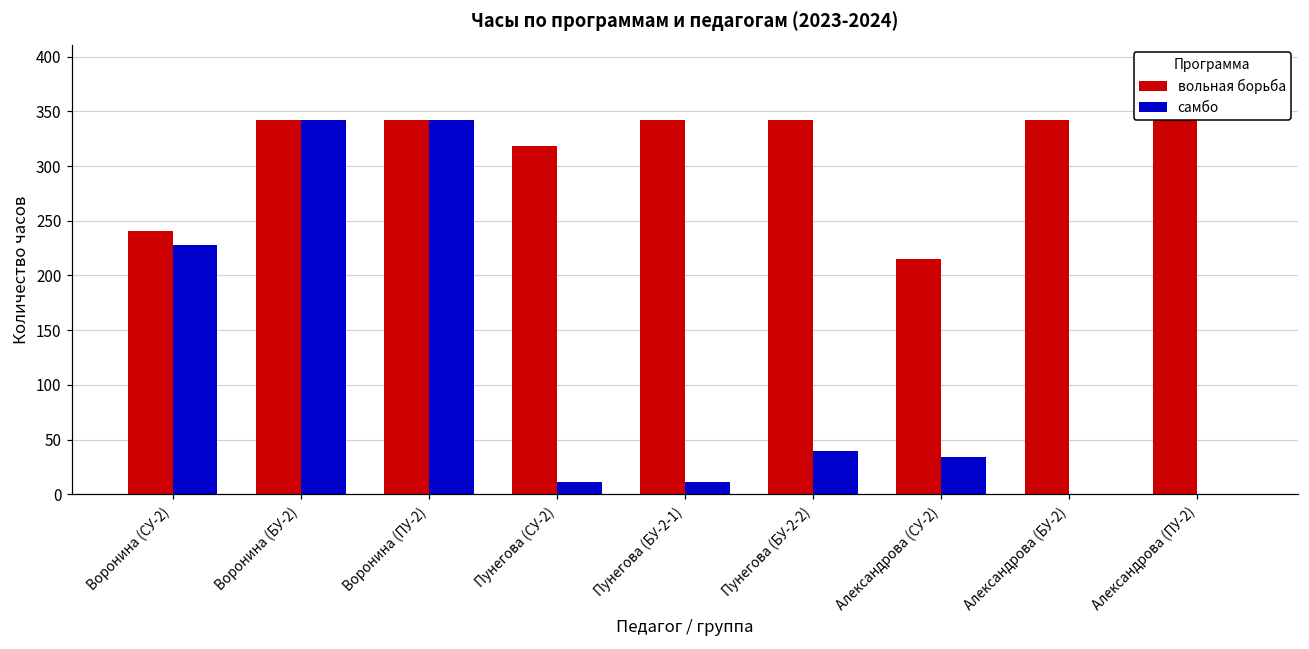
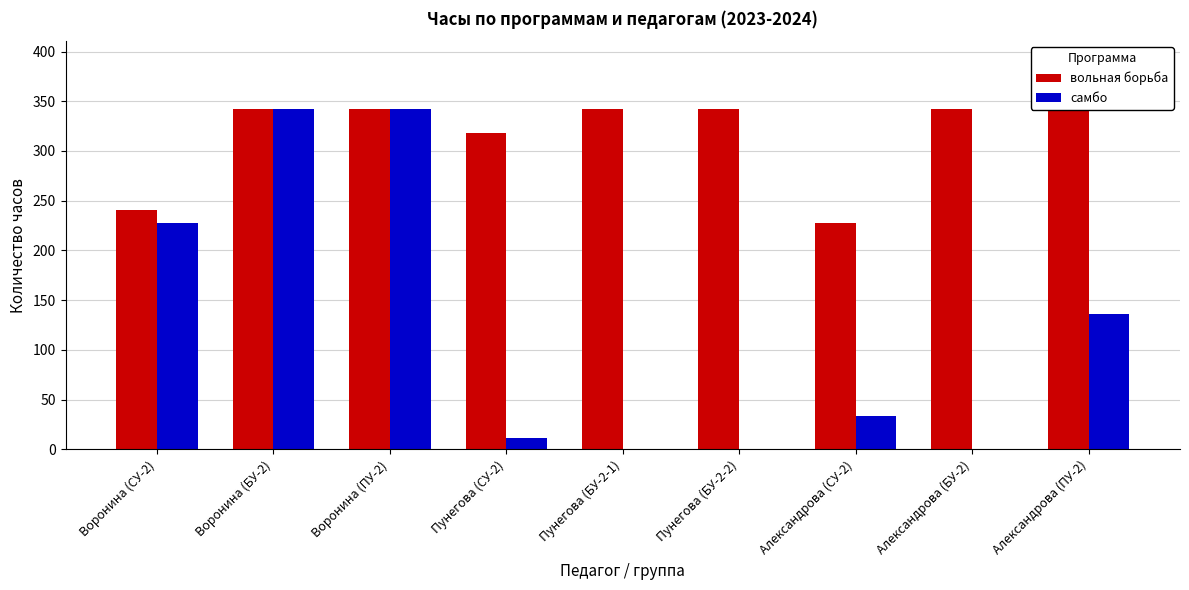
  {
    "вольная борьба": {
      "Воронина (СУ-2)": 240,
      "Воронина (БУ-2)": 340,
      "Воронина (ПУ-2)": 340,
      "Пунегова (СУ-2)": 320,
      "Пунегова (БУ-2-1)": 340,
      "Пунегова (БУ-2-2)": 340,
-     "Александрова (СУ-2)": 220,
+     "Александрова (СУ-2)": 230,
      "Александрова (БУ-2)": 340
    },
    "самбо": {
      "Воронина (СУ-2)": 230,
      "Воронина (БУ-2)": 340,
      "Воронина (ПУ-2)": 340,
      "Пунегова (СУ-2)": 10,
-     "Пунегова (БУ-2-1)": 10,
-     "Пунегова (БУ-2-2)": 40,
+     "Пунегова (БУ-2-1)": 0,
+     "Пунегова (БУ-2-2)": 0,
      "Александрова (СУ-2)": 30,
      "Александрова (БУ-2)": 0,
-     "Александрова (ПУ-2)": 0
+     "Александрова (ПУ-2)": 140
    }
  }
